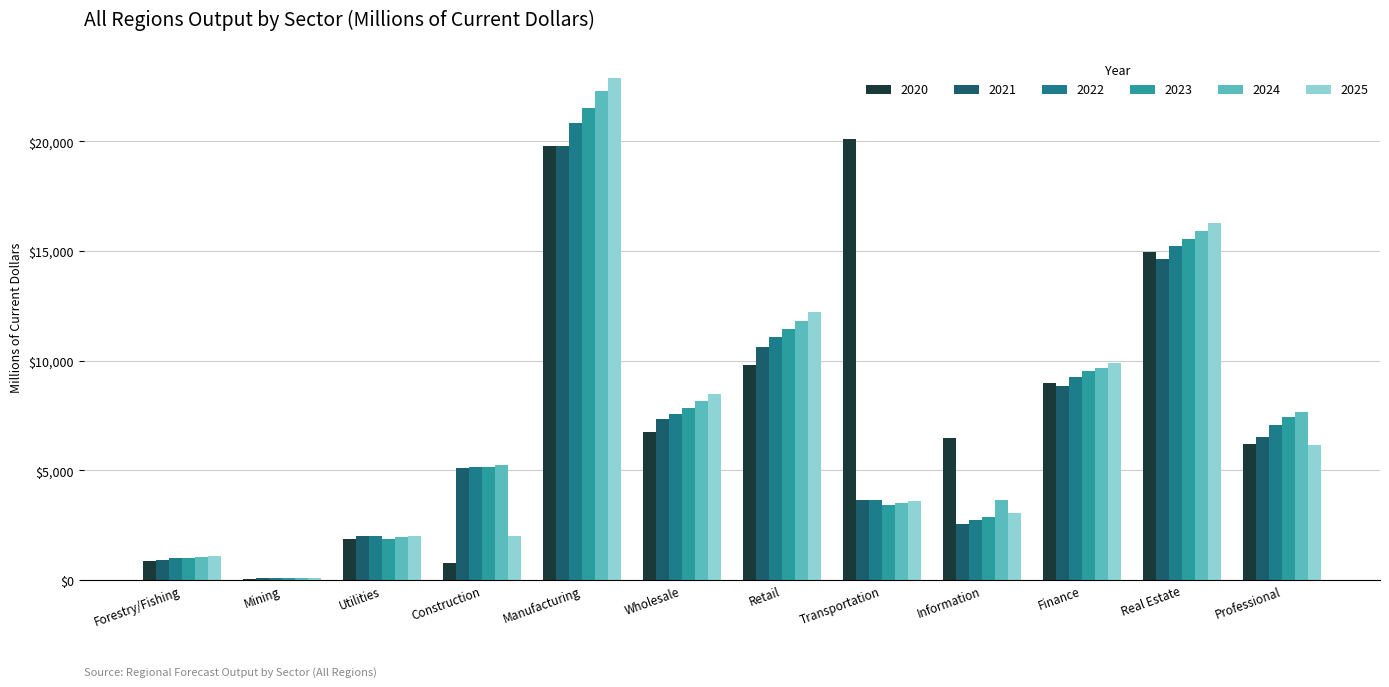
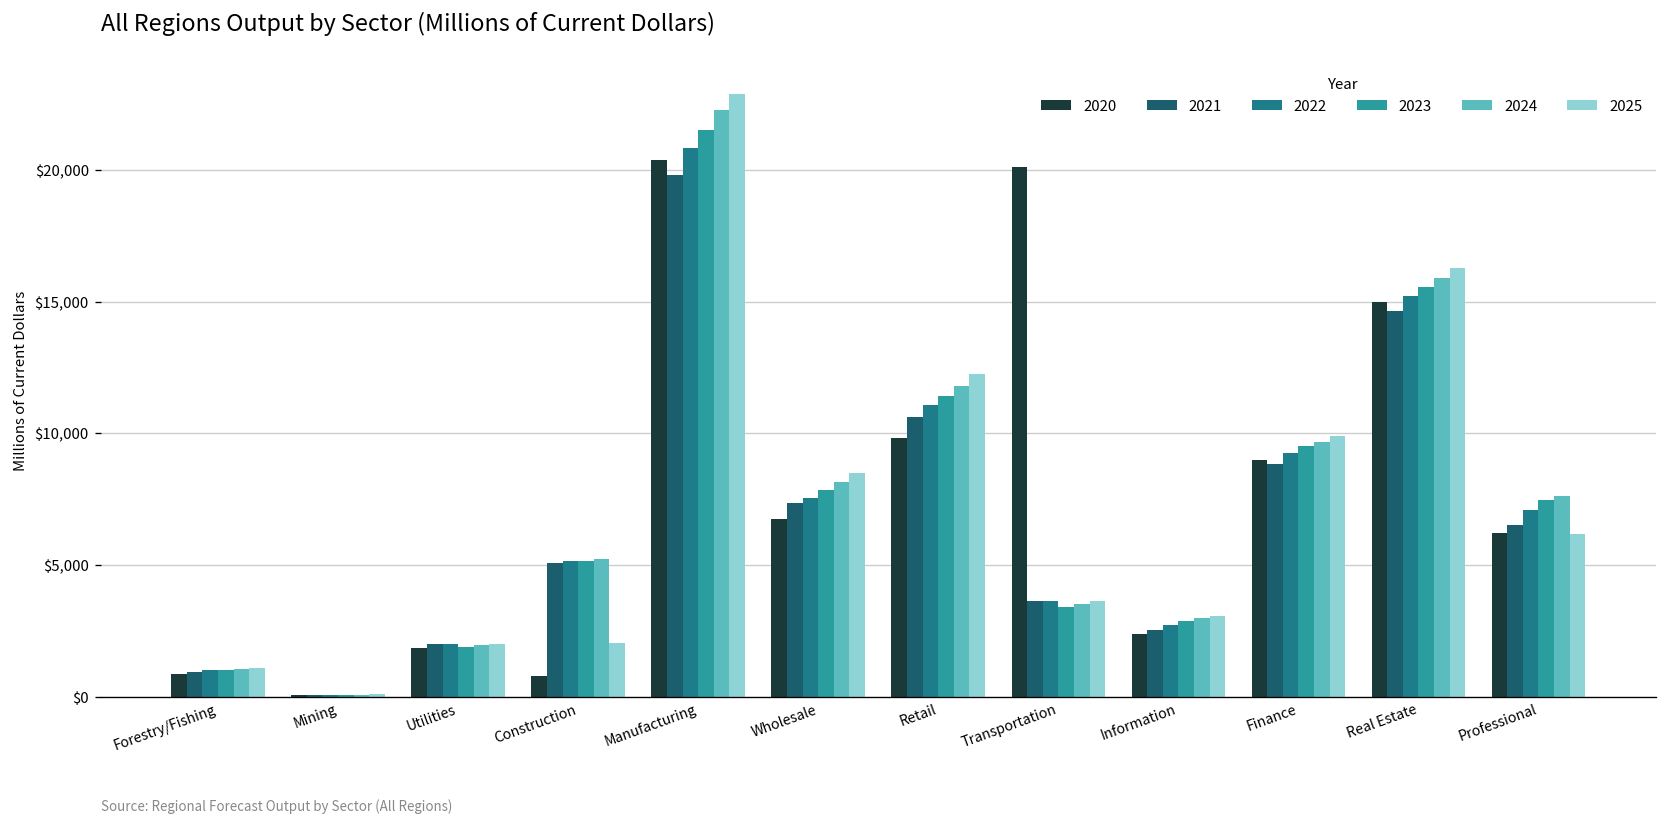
  {
    "2020": {
      "Forestry/Fishing": "$900",
      "Utilities": "$1,900",
      "Construction": "$800",
-     "Manufacturing": "$19,800",
+     "Manufacturing": "$20,400",
      "Wholesale": "$6,700",
      "Retail": "$9,800",
      "Transportation": "$20,100",
-     "Information": "$6,500",
+     "Information": "$2,400",
      "Finance": "$9,000",
      "Real Estate": "$15,000",
      "Professional": "$6,200"
    },
    "2024": {
      "Forestry/Fishing": "$1,100",
      "Utilities": "$1,900",
      "Construction": "$5,200",
      "Manufacturing": "$22,300",
      "Wholesale": "$8,200",
      "Retail": "$11,800",
      "Transportation": "$3,500",
-     "Information": "$3,700",
+     "Information": "$3,000",
      "Finance": "$9,700",
      "Real Estate": "$15,900",
      "Professional": "$7,600"
    },
    "2025": {
      "Forestry/Fishing": "$1,100",
      "Utilities": "$2,000",
      "Construction": "$2,000",
      "Manufacturing": "$22,900",
      "Wholesale": "$8,500",
      "Retail": "$12,200",
      "Transportation": "$3,600",
      "Information": "$3,100",
      "Finance": "$9,900",
      "Real Estate": "$16,300",
      "Professional": "$6,200"
    }
  }
